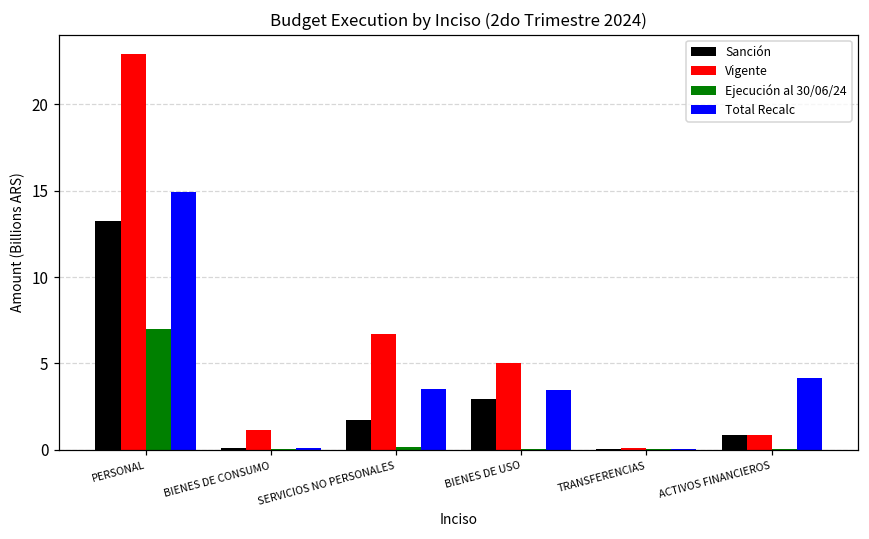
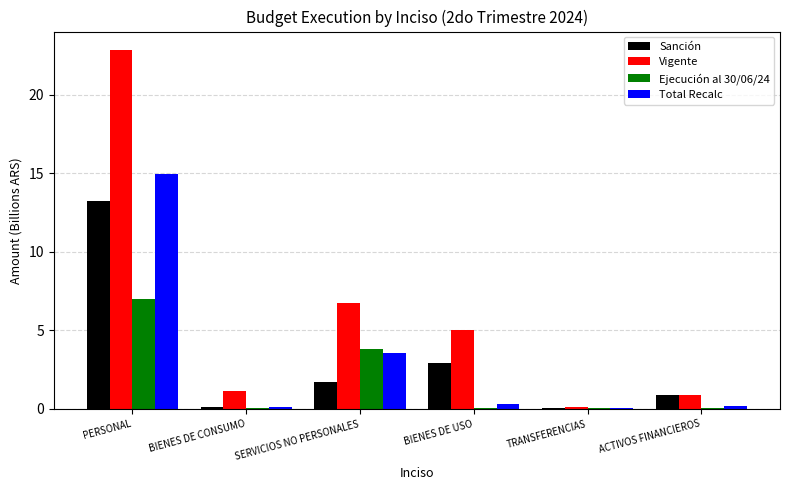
  {
    "Sanción": {
      "PERSONAL": 13.3,
      "SERVICIOS NO PERSONALES": 1.7,
      "BIENES DE USO": 2.9,
      "ACTIVOS FINANCIEROS": 0.9
    },
    "Vigente": {
      "PERSONAL": 22.9,
      "BIENES DE CONSUMO": 1.2,
      "SERVICIOS NO PERSONALES": 6.7,
      "BIENES DE USO": 5.0,
      "ACTIVOS FINANCIEROS": 0.9
    },
    "Ejecución al 30/06/24": {
      "PERSONAL": 7.0,
-     "SERVICIOS NO PERSONALES": 0.2
+     "SERVICIOS NO PERSONALES": 3.8
    },
    "Total Recalc": {
      "PERSONAL": 14.9,
      "SERVICIOS NO PERSONALES": 3.5,
-     "BIENES DE USO": 3.5,
-     "ACTIVOS FINANCIEROS": 4.1
+     "BIENES DE USO": 0.3,
+     "ACTIVOS FINANCIEROS": 0.2
    }
  }
